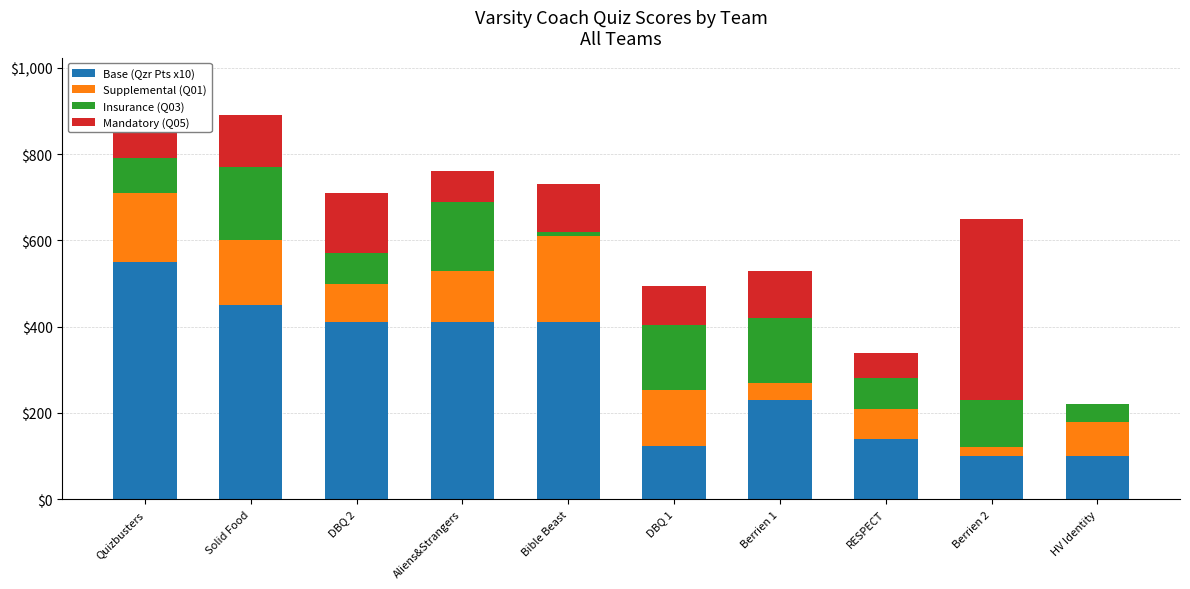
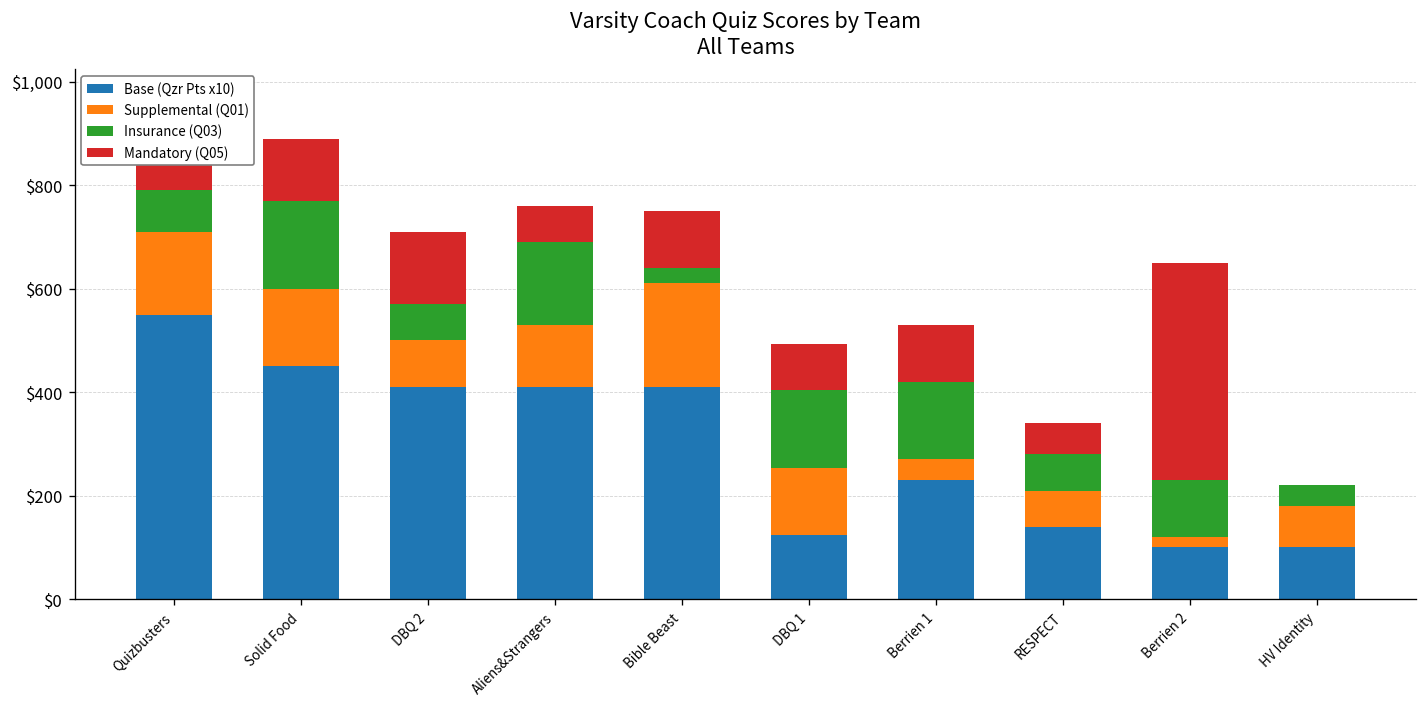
  {
    "Base (Qzr Pts x10)": {
      "Quizbusters": "$550",
      "Solid Food": "$450",
      "DBQ 2": "$410",
      "Aliens&Strangers": "$410",
      "Bible Beast": "$410",
      "DBQ 1": "$120",
      "Berrien 1": "$230",
      "RESPECT": "$140",
      "Berrien 2": "$100",
      "HV Identity": "$100"
    },
    "Supplemental (Q01)": {
      "Quizbusters": "$160",
      "Solid Food": "$150",
      "DBQ 2": "$90",
      "Aliens&Strangers": "$120",
      "Bible Beast": "$200",
      "DBQ 1": "$130",
      "Berrien 1": "$40",
      "RESPECT": "$70",
      "Berrien 2": "$20",
      "HV Identity": "$80"
    },
    "Insurance (Q03)": {
      "Quizbusters": "$80",
      "Solid Food": "$170",
      "DBQ 2": "$70",
      "Aliens&Strangers": "$160",
-     "Bible Beast": "$10",
+     "Bible Beast": "$30",
      "DBQ 1": "$150",
      "Berrien 1": "$150",
      "RESPECT": "$70",
      "Berrien 2": "$110",
      "HV Identity": "$40"
    },
    "Mandatory (Q05)": {
      "Solid Food": "$120",
      "DBQ 2": "$140",
      "Aliens&Strangers": "$70",
      "Bible Beast": "$110",
      "DBQ 1": "$90",
      "Berrien 1": "$110",
      "RESPECT": "$60",
      "Berrien 2": "$420",
      "HV Identity": "$0"
    }
  }
